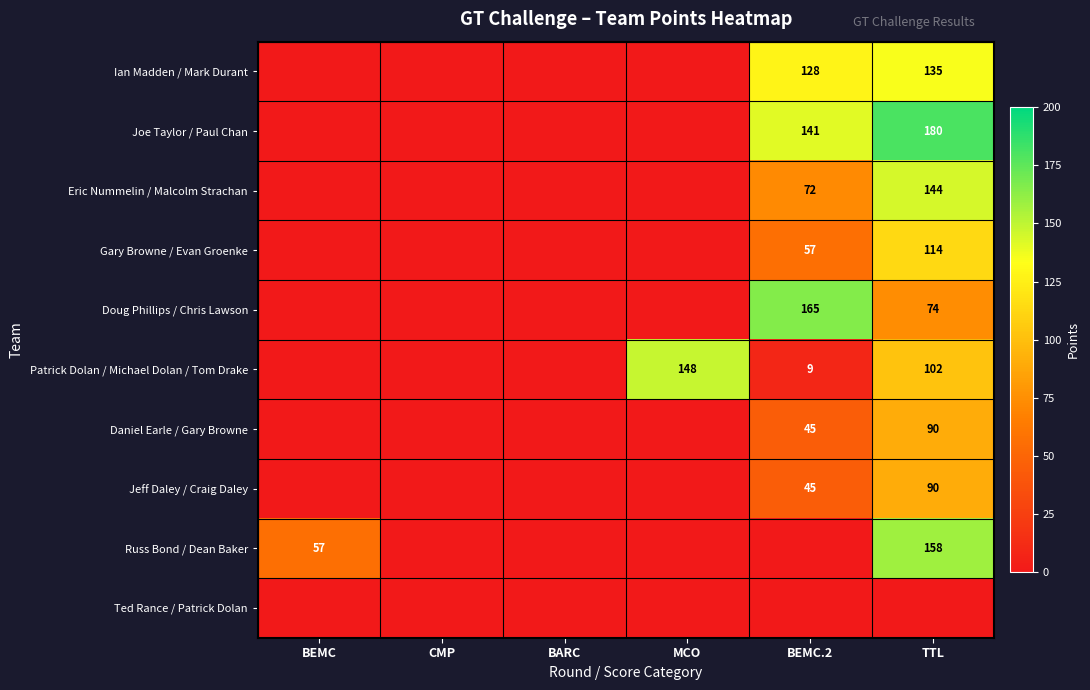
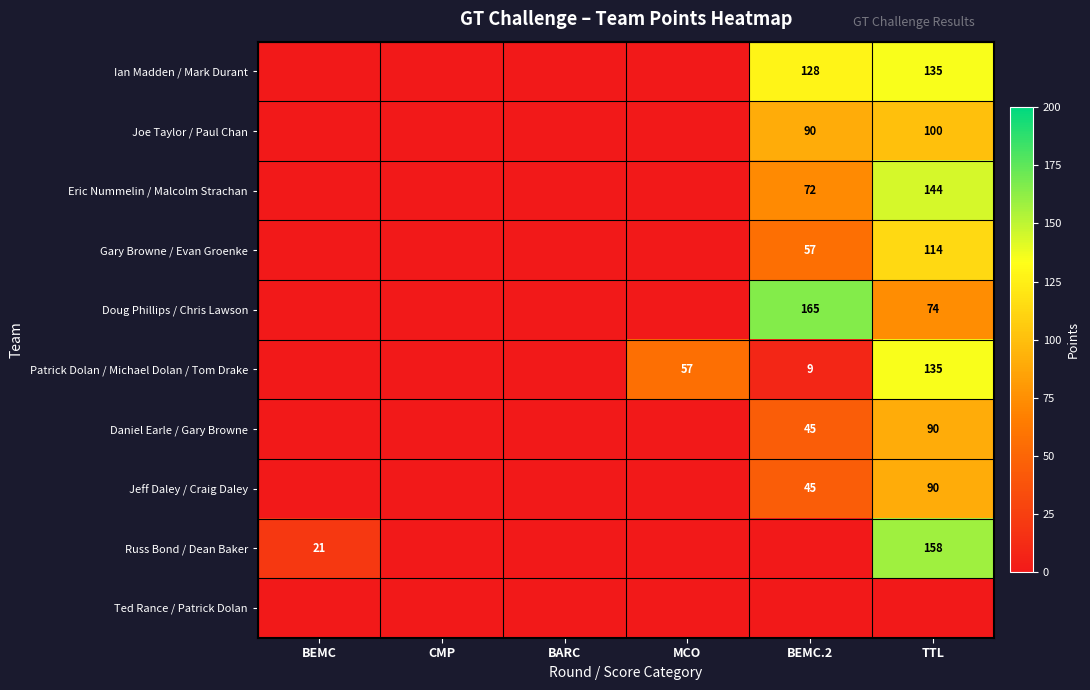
  {
    "Ian Madden / Mark Durant": {
      "BEMC.2": 128,
      "TTL": 135
    },
    "Joe Taylor / Paul Chan": {
-     "BEMC.2": 141,
-     "TTL": 180
+     "BEMC.2": 90,
+     "TTL": 100
    },
    "Eric Nummelin / Malcolm Strachan": {
      "BEMC.2": 72,
      "TTL": 144
    },
    "Gary Browne / Evan Groenke": {
      "BEMC.2": 57,
      "TTL": 114
    },
    "Doug Phillips / Chris Lawson": {
      "BEMC.2": 165,
      "TTL": 74
    },
    "Patrick Dolan / Michael Dolan / Tom Drake": {
-     "MCO": 148,
+     "MCO": 57,
      "BEMC.2": 9,
-     "TTL": 102
+     "TTL": 135
    },
    "Daniel Earle / Gary Browne": {
      "BEMC.2": 45,
      "TTL": 90
    },
    "Jeff Daley / Craig Daley": {
      "BEMC.2": 45,
      "TTL": 90
    },
    "Russ Bond / Dean Baker": {
-     "BEMC": 57,
+     "BEMC": 21,
      "TTL": 158
    }
  }
